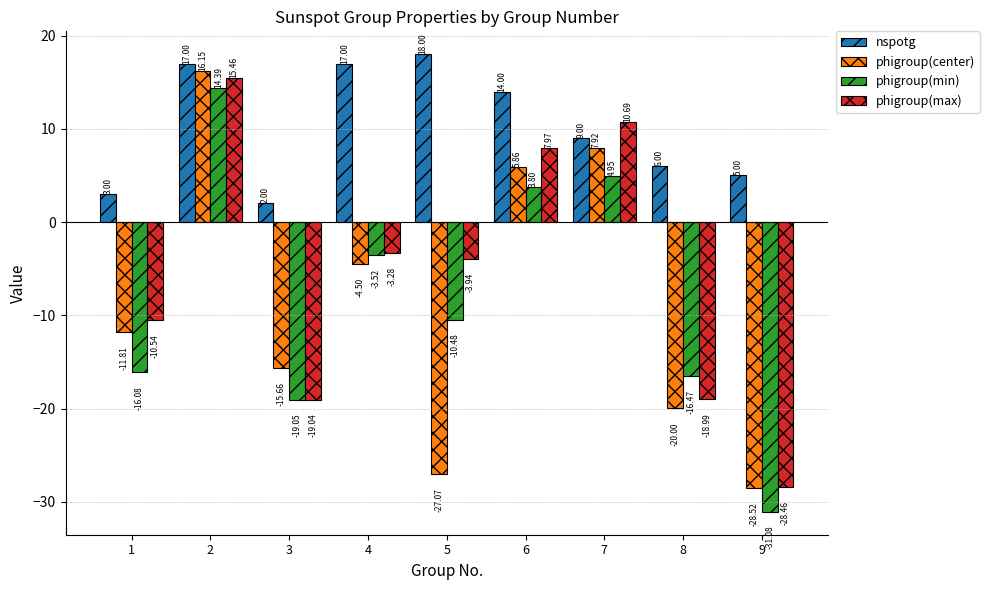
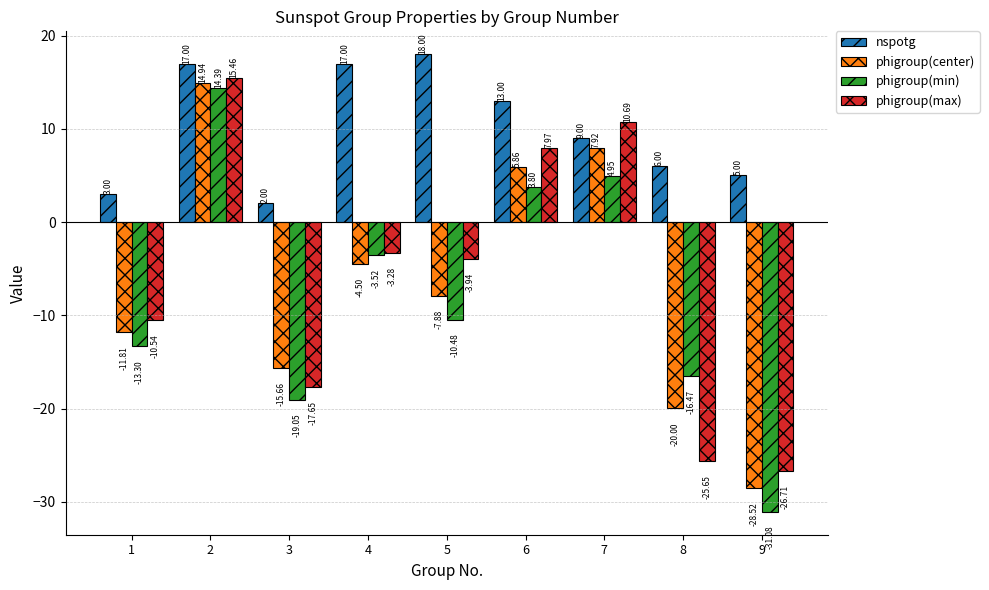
  {
    "nspotg": {
      "1": 3.00,
      "2": 17.00,
      "3": 2.00,
      "4": 17.00,
      "5": 18.00,
-     "6": 14.00,
+     "6": 13.00,
      "7": 9.00,
      "8": 6.00,
      "9": 5.00
    },
    "phigroup(center)": {
      "1": -11.81,
-     "2": 16.15,
+     "2": 14.94,
      "3": -15.66,
      "4": -4.50,
-     "5": -27.07,
+     "5": -7.88,
      "6": 5.86,
      "7": 7.92,
      "8": -20.00,
      "9": -28.52
    },
    "phigroup(min)": {
-     "1": -16.08,
+     "1": -13.30,
      "2": 14.39,
      "3": -19.05,
      "4": -3.52,
      "5": -10.48,
      "6": 3.80,
      "7": 4.95,
      "8": -16.47,
      "9": -31.08
    },
    "phigroup(max)": {
      "1": -10.54,
      "2": 15.46,
-     "3": -19.04,
+     "3": -17.65,
      "4": -3.28,
      "5": -3.94,
      "6": 7.97,
      "7": 10.69,
-     "8": -18.99,
-     "9": -28.46
+     "8": -25.65,
+     "9": -26.71
    }
  }
